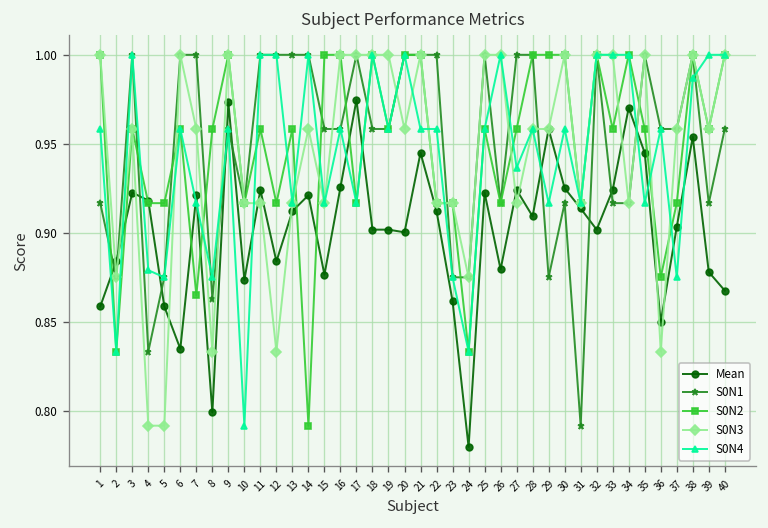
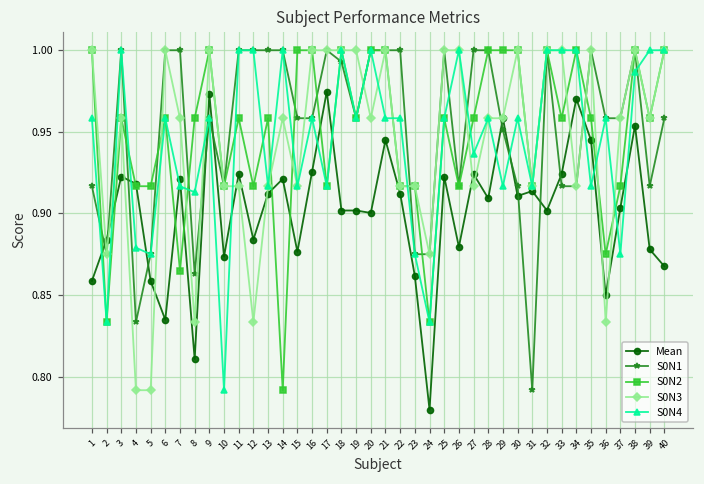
  {
    "Mean": {
      "1": 0.859,
      "2": 0.884,
      "3": 0.923,
      "5": 0.859,
      "6": 0.835,
      "7": 0.921,
-     "8": 0.799,
+     "8": 0.811,
      "9": 0.973,
      "10": 0.874,
      "11": 0.924,
      "12": 0.884,
      "13": 0.912,
      "14": 0.921,
      "15": 0.876,
      "16": 0.926,
      "17": 0.975,
      "18": 0.902,
      "19": 0.902,
      "20": 0.900,
      "21": 0.945,
      "22": 0.912,
      "23": 0.862,
      "24": 0.780,
      "25": 0.923,
      "26": 0.879,
      "27": 0.924,
      "28": 0.909,
-     "30": 0.925,
+     "30": 0.911,
      "31": 0.914,
      "32": 0.902,
      "33": 0.924,
      "34": 0.970,
      "35": 0.945,
      "36": 0.850,
      "37": 0.903,
      "38": 0.954,
      "39": 0.878,
      "40": 0.868
    },
    "S0N1": {
      "1": 0.917,
      "4": 0.833,
      "7": 1.000,
      "8": 0.863,
      "13": 1.000,
      "15": 0.958,
-     "18": 0.958,
+     "18": 0.993,
      "22": 1.000,
      "27": 1.000,
-     "29": 0.875,
+     "29": 0.951,
      "30": 0.917,
      "31": 0.792,
      "33": 0.917,
      "39": 0.917,
      "40": 0.958
    },
    "S0N2": {
      "5": 0.917,
      "7": 0.865,
      "8": 0.958,
      "11": 0.958,
      "12": 0.917,
      "13": 0.958,
      "14": 0.792,
      "15": 1.000,
      "27": 0.958,
      "29": 1.000,
      "33": 0.958,
      "35": 0.958,
      "36": 0.875,
      "37": 0.917
    },
    "S0N3": {
      "4": 0.792,
      "5": 0.792,
      "7": 0.958,
      "8": 0.833,
      "11": 0.917,
      "12": 0.833,
      "14": 0.958,
      "19": 1.000,
      "20": 0.958,
      "27": 0.917,
      "36": 0.833
    },
    "S0N4": {
      "1": 0.958,
      "4": 0.879,
      "7": 0.917,
-     "8": 0.875,
+     "8": 0.913,
      "10": 0.792,
      "21": 0.958,
      "22": 0.958,
      "27": 0.937,
      "29": 0.917,
      "30": 0.958,
      "35": 0.917,
      "37": 0.875,
      "38": 0.987,
      "39": 1.000
    }
  }
